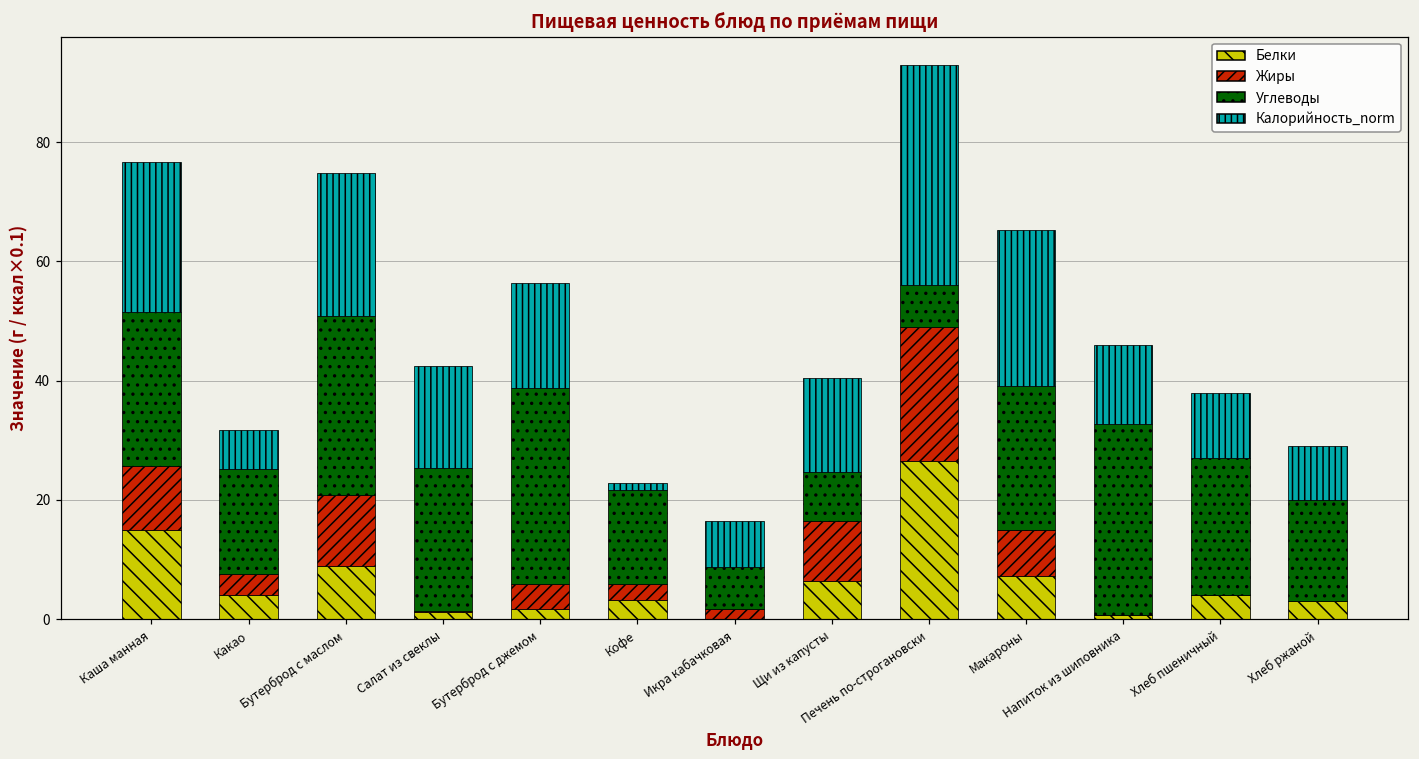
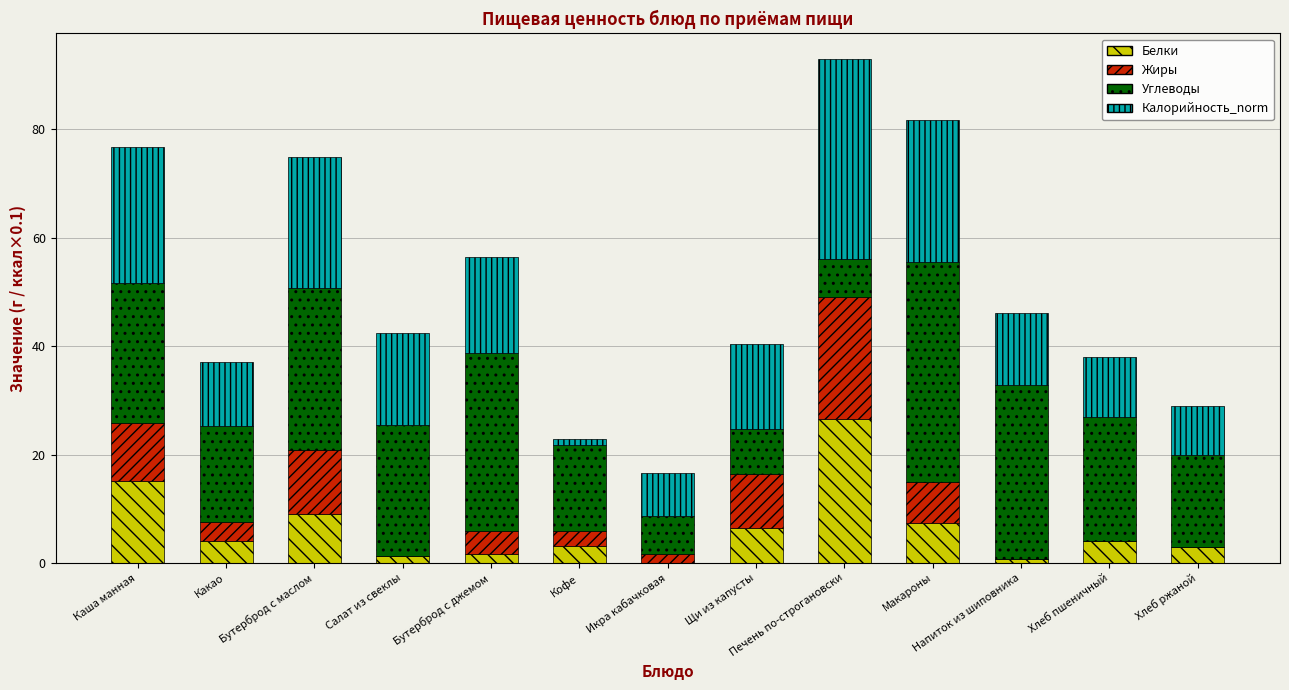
  {
    "Белки": {
      "Каша манная": 15,
      "Какао": 4,
      "Бутерброд с маслом": 9,
      "Салат из свеклы": 1,
      "Бутерброд с джемом": 2,
      "Кофе": 3,
      "Икра кабачковая": 0,
      "Щи из капусты": 6,
      "Печень по-строгановски": 27,
      "Макароны": 7,
      "Напиток из шиповника": 1,
      "Хлеб пшеничный": 4,
      "Хлеб ржаной": 3
    },
    "Жиры": {
      "Каша манная": 11,
      "Какао": 4,
      "Бутерброд с маслом": 12,
      "Бутерброд с джемом": 4,
      "Кофе": 3,
      "Икра кабачковая": 2,
      "Щи из капусты": 10,
      "Печень по-строгановски": 22,
      "Макароны": 8,
      "Хлеб пшеничный": 0,
      "Хлеб ржаной": 0
    },
    "Углеводы": {
      "Каша манная": 26,
      "Какао": 18,
      "Бутерброд с маслом": 30,
      "Салат из свеклы": 24,
      "Бутерброд с джемом": 33,
      "Кофе": 16,
      "Икра кабачковая": 7,
      "Щи из капусты": 8,
      "Печень по-строгановски": 7,
-     "Макароны": 24,
+     "Макароны": 41,
      "Напиток из шиповника": 32,
      "Хлеб пшеничный": 23,
      "Хлеб ржаной": 17
    },
    "Калорийность_norm": {
      "Каша манная": 25,
-     "Какао": 7,
+     "Какао": 12,
      "Бутерброд с маслом": 24,
      "Салат из свеклы": 17,
      "Бутерброд с джемом": 18,
      "Кофе": 1,
      "Икра кабачковая": 8,
      "Щи из капусты": 16,
      "Печень по-строгановски": 37,
      "Макароны": 26,
      "Напиток из шиповника": 13,
      "Хлеб пшеничный": 11,
      "Хлеб ржаной": 9
    }
  }
